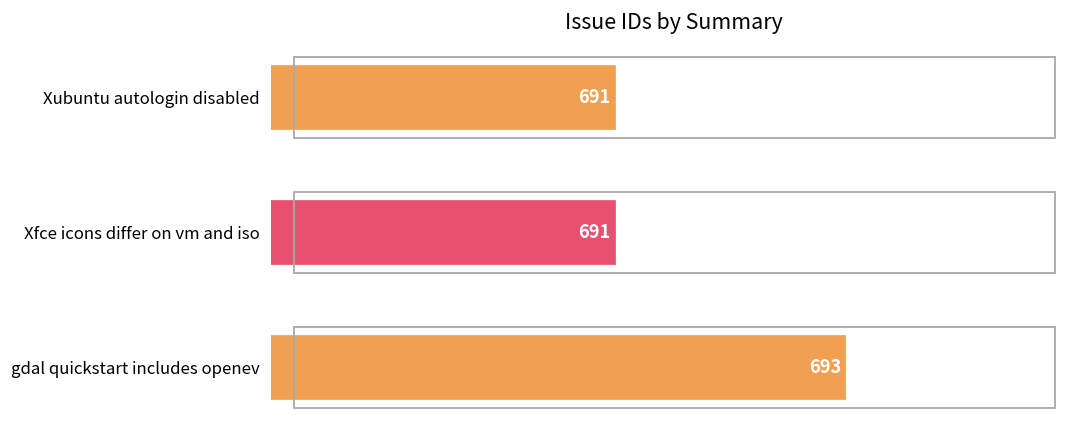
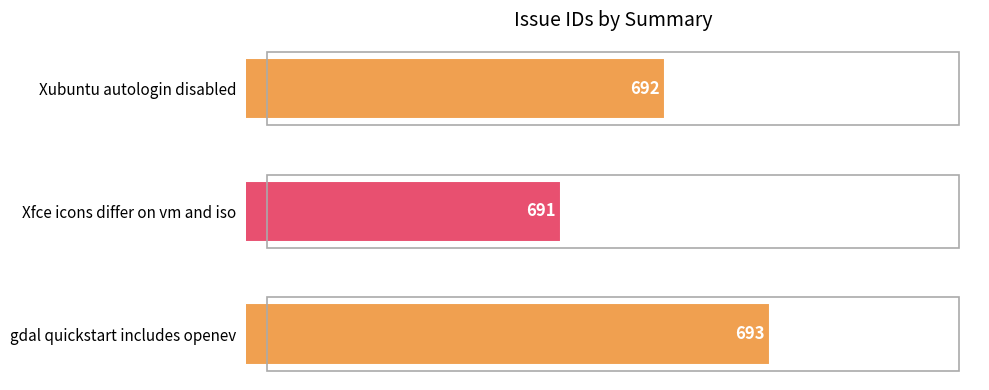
  {
-   "Xubuntu autologin disabled": 691,
+   "Xubuntu autologin disabled": 692,
    "Xfce icons differ on vm and iso": 691,
    "gdal quickstart includes openev": 693
  }
